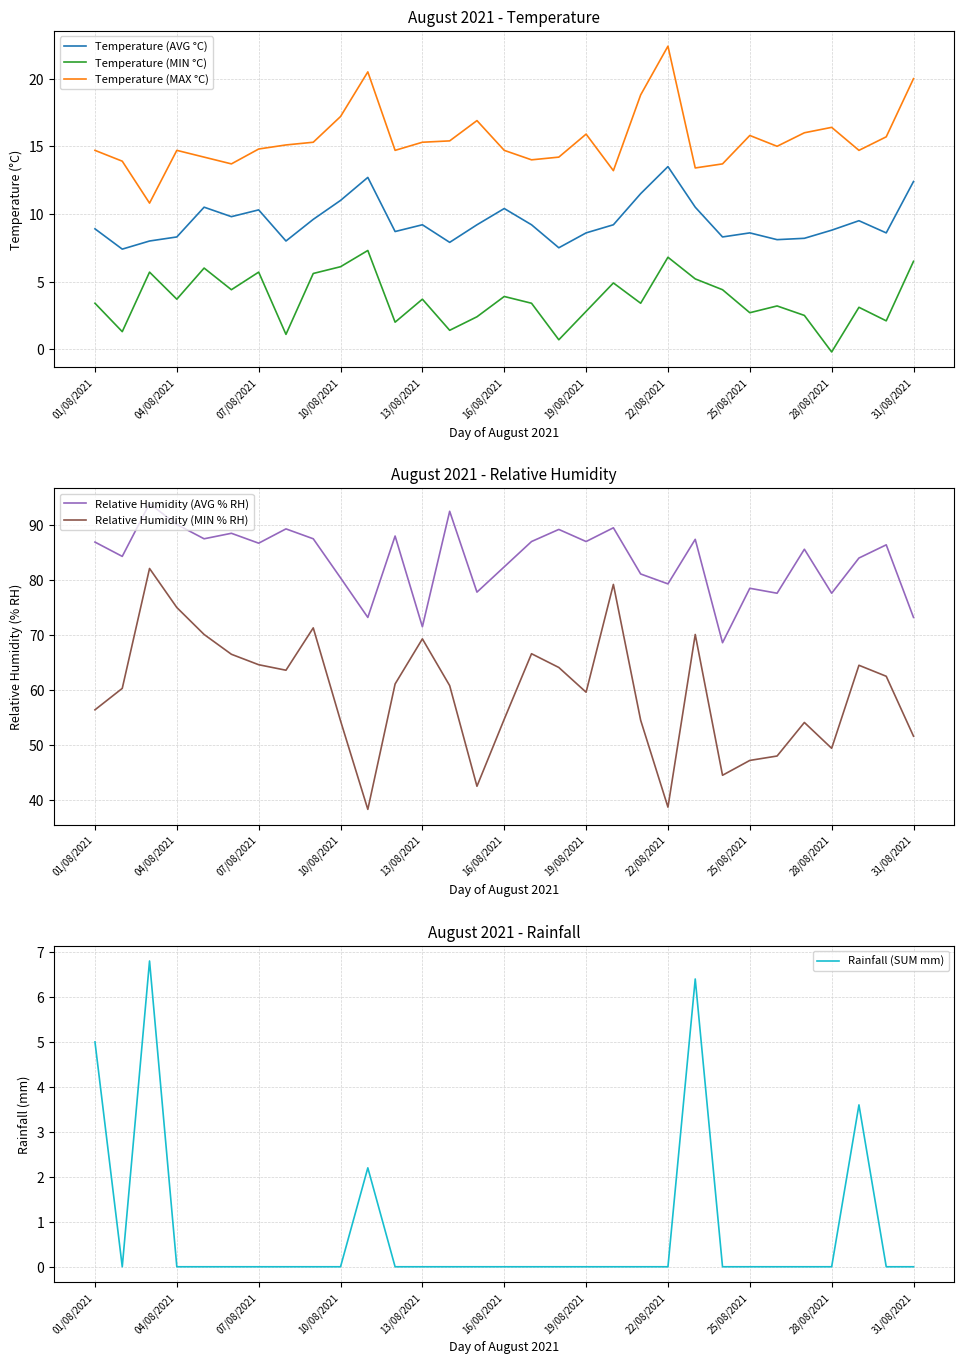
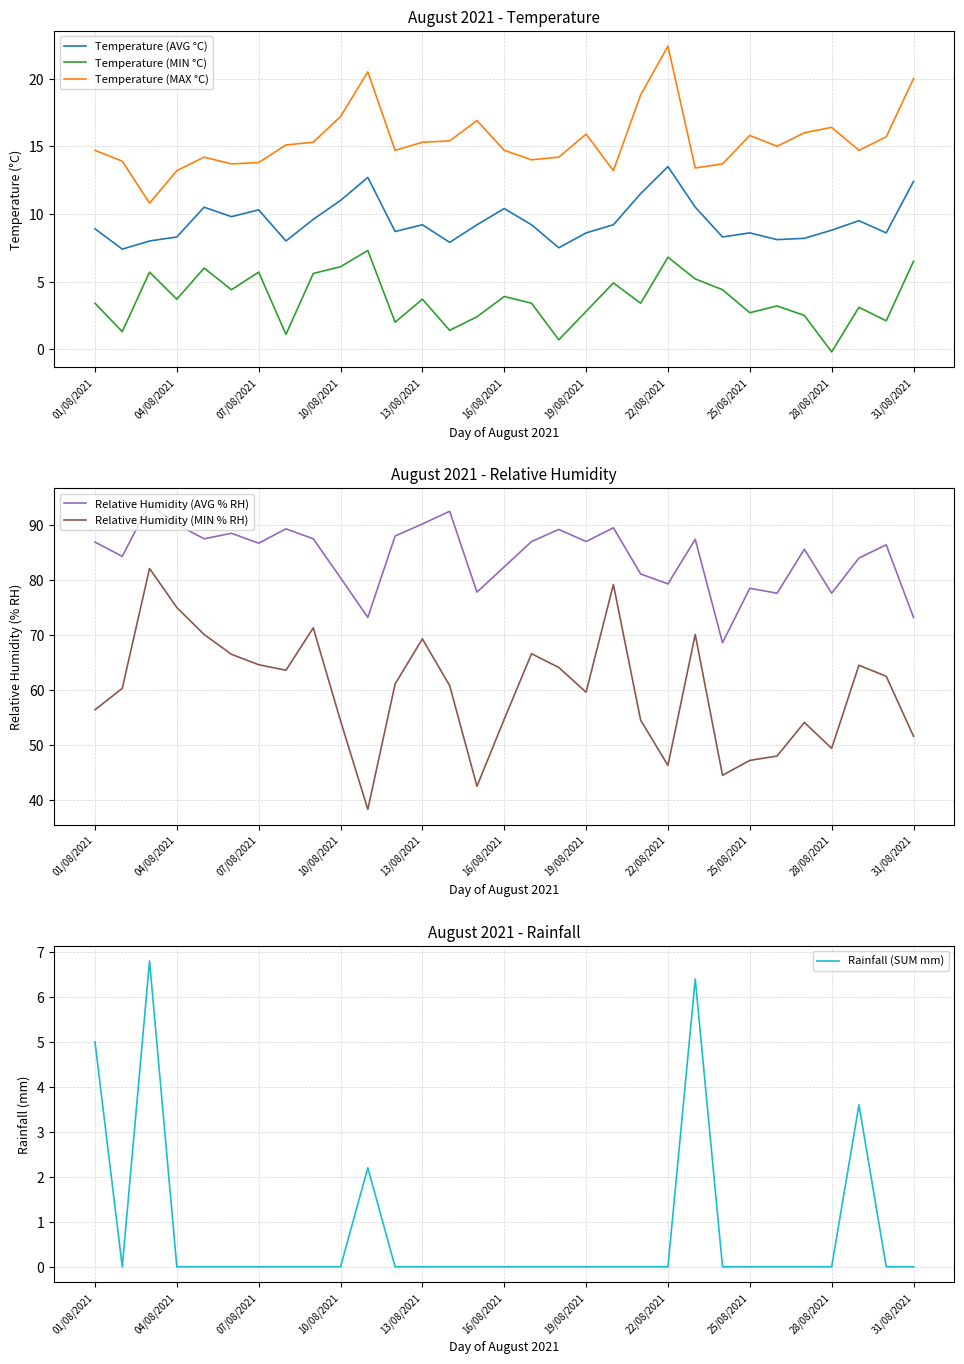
  {
    "August 2021 - Temperature": {
      "Temperature (AVG °C)": {
        "01/08/2021": 8.9,
        "04/08/2021": 8.3,
        "07/08/2021": 10.3,
        "10/08/2021": 11.0,
        "13/08/2021": 9.2,
        "16/08/2021": 10.4,
        "19/08/2021": 8.6,
        "22/08/2021": 13.5,
        "25/08/2021": 8.6,
        "28/08/2021": 8.8,
        "31/08/2021": 12.4
      },
      "Temperature (MIN °C)": {
        "01/08/2021": 3.4,
        "04/08/2021": 3.7,
        "07/08/2021": 5.7,
        "10/08/2021": 6.1,
        "13/08/2021": 3.7,
        "16/08/2021": 3.9,
        "19/08/2021": 2.8,
        "22/08/2021": 6.8,
        "25/08/2021": 2.7,
        "28/08/2021": -0.2,
        "31/08/2021": 6.5
      },
      "Temperature (MAX °C)": {
        "01/08/2021": 14.7,
-       "04/08/2021": 14.7,
-       "07/08/2021": 14.8,
+       "04/08/2021": 13.2,
+       "07/08/2021": 13.8,
        "10/08/2021": 17.2,
        "13/08/2021": 15.3,
        "16/08/2021": 14.7,
        "19/08/2021": 15.9,
        "22/08/2021": 22.4,
        "25/08/2021": 15.8,
        "28/08/2021": 16.4,
        "31/08/2021": 20.0
      }
    },
    "August 2021 - Relative Humidity": {
      "Relative Humidity (AVG % RH)": {
        "01/08/2021": 87,
        "07/08/2021": 87,
        "10/08/2021": 80,
-       "13/08/2021": 72,
+       "13/08/2021": 90,
        "16/08/2021": 82,
        "19/08/2021": 87,
        "22/08/2021": 79,
        "25/08/2021": 79,
        "28/08/2021": 78,
        "31/08/2021": 73
      },
      "Relative Humidity (MIN % RH)": {
        "01/08/2021": 56,
        "04/08/2021": 75,
        "07/08/2021": 65,
        "10/08/2021": 54,
        "13/08/2021": 69,
        "16/08/2021": 55,
        "19/08/2021": 60,
-       "22/08/2021": 39,
+       "22/08/2021": 46,
        "25/08/2021": 47,
        "28/08/2021": 49,
        "31/08/2021": 52
      }
    },
    "August 2021 - Rainfall": {
      "01/08/2021": 5.0,
      "04/08/2021": 0.0,
      "07/08/2021": 0.0,
      "10/08/2021": 0.0,
      "13/08/2021": 0.0,
      "16/08/2021": 0.0,
      "19/08/2021": 0.0,
      "22/08/2021": 0.0,
      "25/08/2021": 0.0,
      "28/08/2021": 0.0,
      "31/08/2021": 0.0
    }
  }
